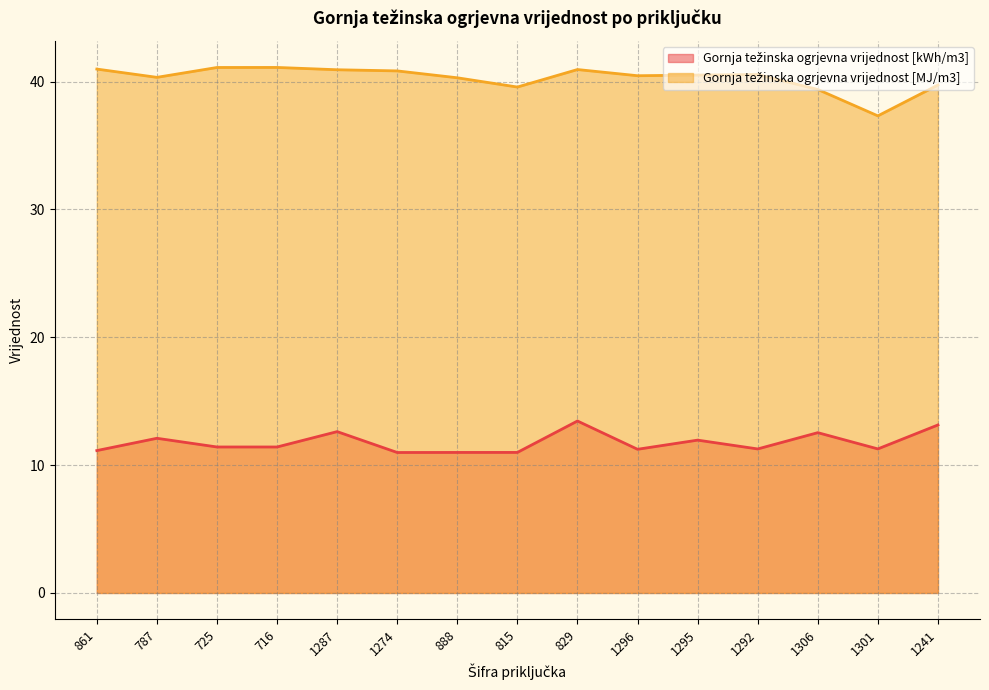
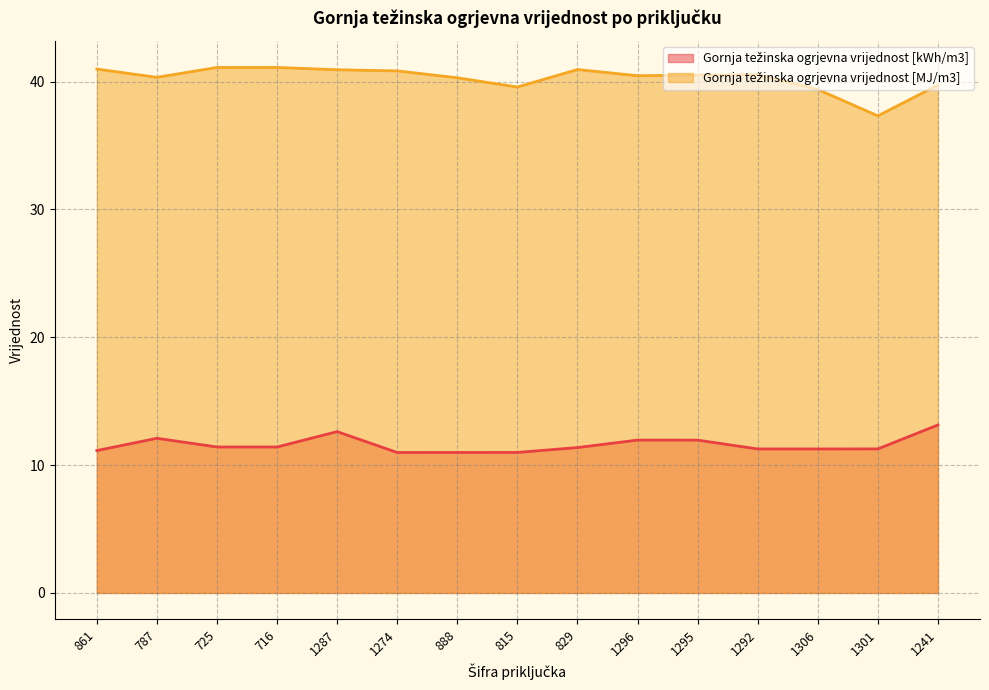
  {
    "Gornja težinska ogrjevna vrijednost [kWh/m3]": {
      "861": 11.1,
      "787": 12.1,
      "725": 11.4,
      "716": 11.4,
      "1287": 12.6,
      "1274": 11.0,
      "888": 11.0,
      "815": 11.0,
-     "829": 13.5,
-     "1296": 11.2,
+     "829": 11.4,
+     "1296": 12.0,
      "1295": 12.0,
      "1292": 11.3,
-     "1306": 12.5,
+     "1306": 11.3,
      "1301": 11.3,
      "1241": 13.1
    },
    "Gornja težinska ogrjevna vrijednost [MJ/m3]": {
      "861": 41.0,
      "787": 40.3,
      "725": 41.1,
      "716": 41.1,
      "1287": 40.9,
      "1274": 40.8,
      "888": 40.3,
      "815": 39.6,
      "829": 40.9,
      "1296": 40.5,
      "1301": 37.3
    }
  }
